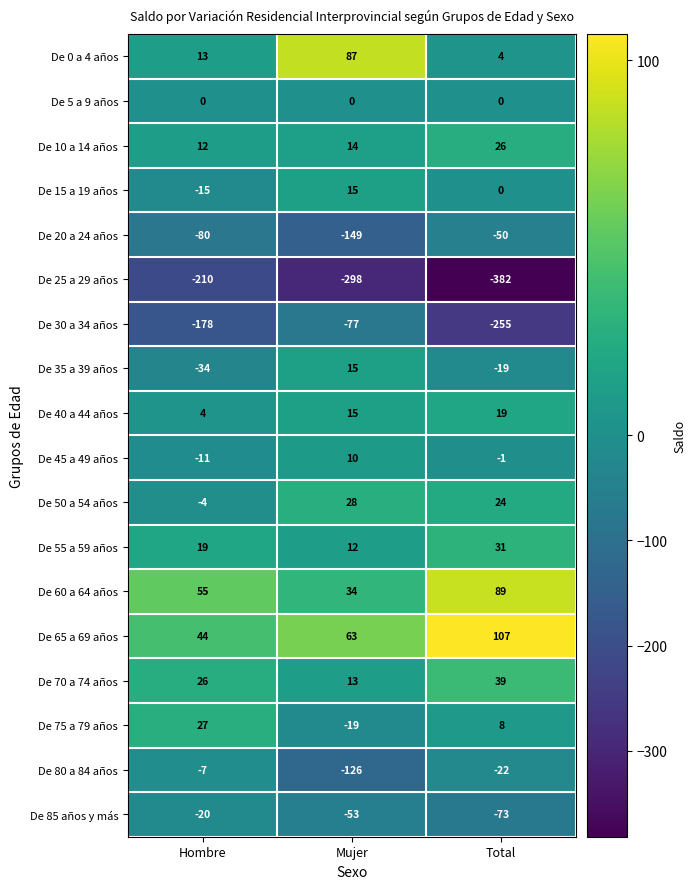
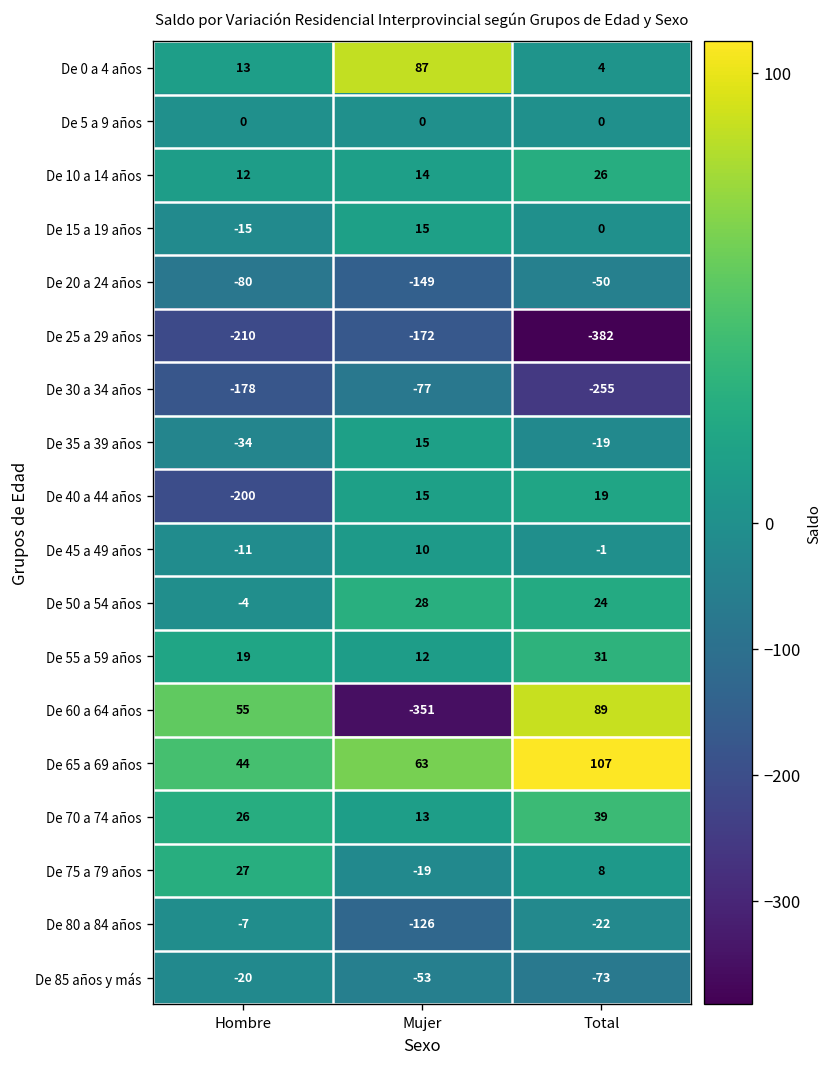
  {
    "De 0 a 4 años": {
      "Hombre": 13,
      "Mujer": 87,
      "Total": 4
    },
    "De 5 a 9 años": {
      "Hombre": 0,
      "Mujer": 0,
      "Total": 0
    },
    "De 10 a 14 años": {
      "Hombre": 12,
      "Mujer": 14,
      "Total": 26
    },
    "De 15 a 19 años": {
      "Hombre": -15,
      "Mujer": 15,
      "Total": 0
    },
    "De 20 a 24 años": {
      "Hombre": -80,
      "Mujer": -149,
      "Total": -50
    },
    "De 25 a 29 años": {
      "Hombre": -210,
-     "Mujer": -298,
+     "Mujer": -172,
      "Total": -382
    },
    "De 30 a 34 años": {
      "Hombre": -178,
      "Mujer": -77,
      "Total": -255
    },
    "De 35 a 39 años": {
      "Hombre": -34,
      "Mujer": 15,
      "Total": -19
    },
    "De 40 a 44 años": {
-     "Hombre": 4,
+     "Hombre": -200,
      "Mujer": 15,
      "Total": 19
    },
    "De 45 a 49 años": {
      "Hombre": -11,
      "Mujer": 10,
      "Total": -1
    },
    "De 50 a 54 años": {
      "Hombre": -4,
      "Mujer": 28,
      "Total": 24
    },
    "De 55 a 59 años": {
      "Hombre": 19,
      "Mujer": 12,
      "Total": 31
    },
    "De 60 a 64 años": {
      "Hombre": 55,
-     "Mujer": 34,
+     "Mujer": -351,
      "Total": 89
    },
    "De 65 a 69 años": {
      "Hombre": 44,
      "Mujer": 63,
      "Total": 107
    },
    "De 70 a 74 años": {
      "Hombre": 26,
      "Mujer": 13,
      "Total": 39
    },
    "De 75 a 79 años": {
      "Hombre": 27,
      "Mujer": -19,
      "Total": 8
    },
    "De 80 a 84 años": {
      "Hombre": -7,
      "Mujer": -126,
      "Total": -22
    },
    "De 85 años y más": {
      "Hombre": -20,
      "Mujer": -53,
      "Total": -73
    }
  }
